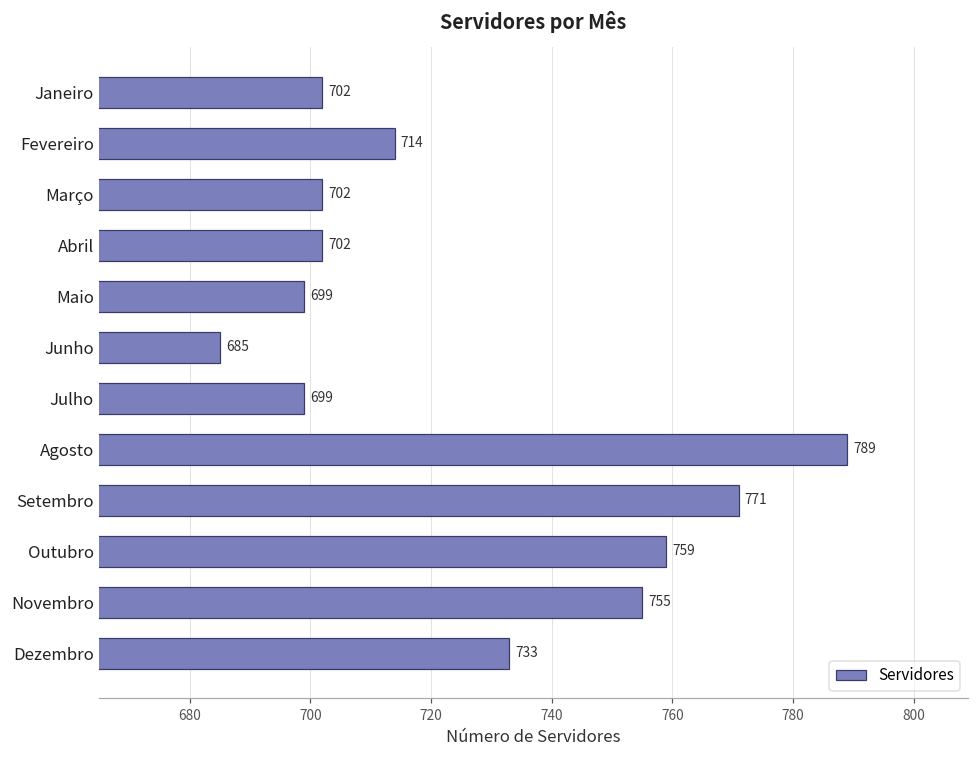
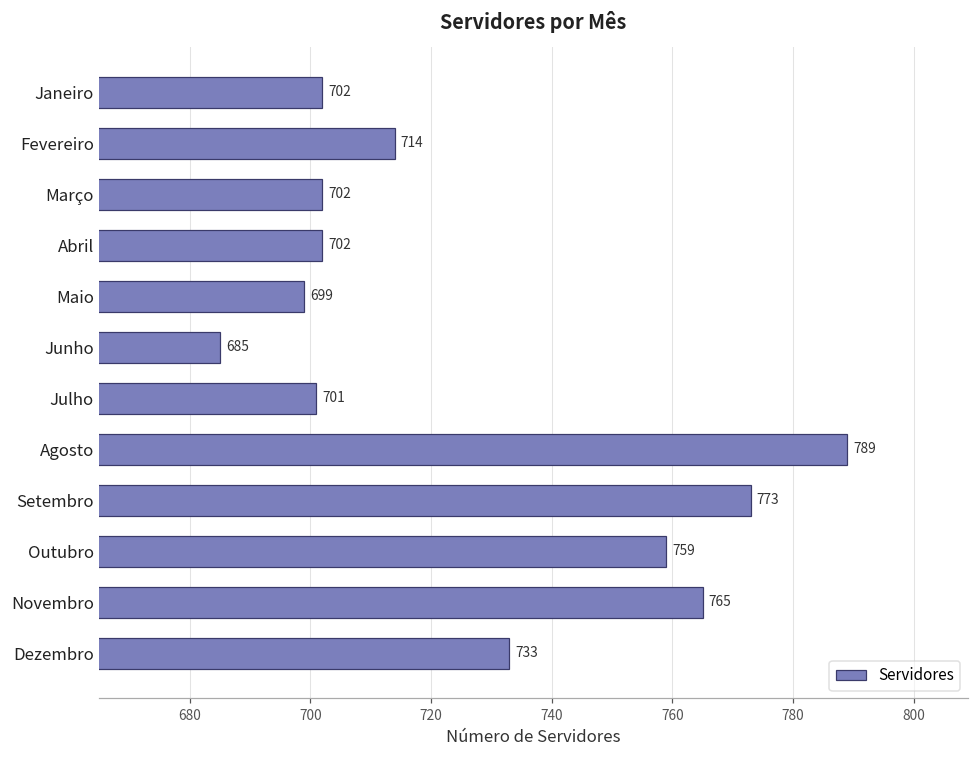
  {
    "Janeiro": 702,
    "Fevereiro": 714,
    "Março": 702,
    "Abril": 702,
    "Maio": 699,
    "Junho": 685,
-   "Julho": 699,
+   "Julho": 701,
    "Agosto": 789,
-   "Setembro": 771,
+   "Setembro": 773,
    "Outubro": 759,
-   "Novembro": 755,
+   "Novembro": 765,
    "Dezembro": 733
  }
